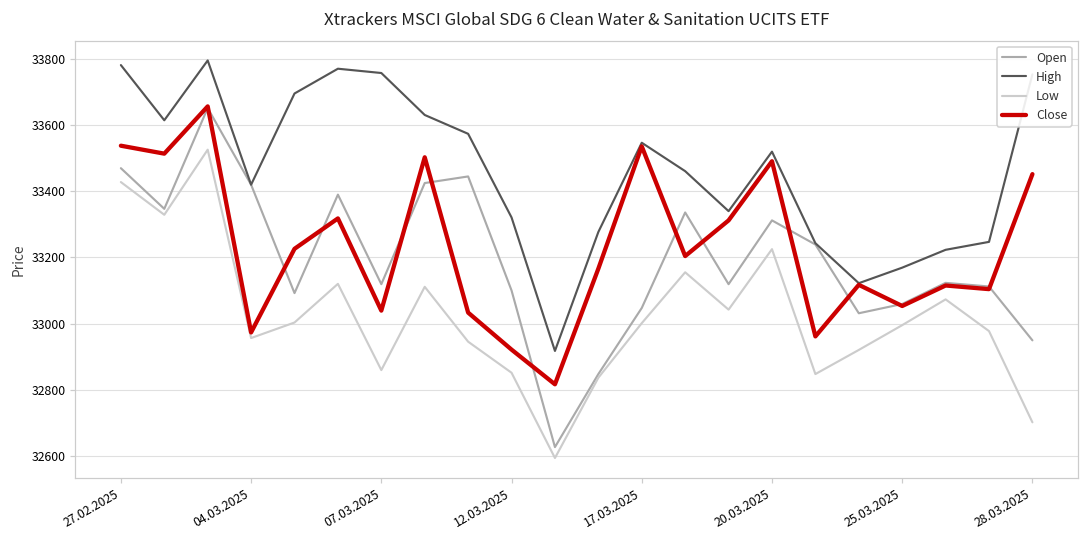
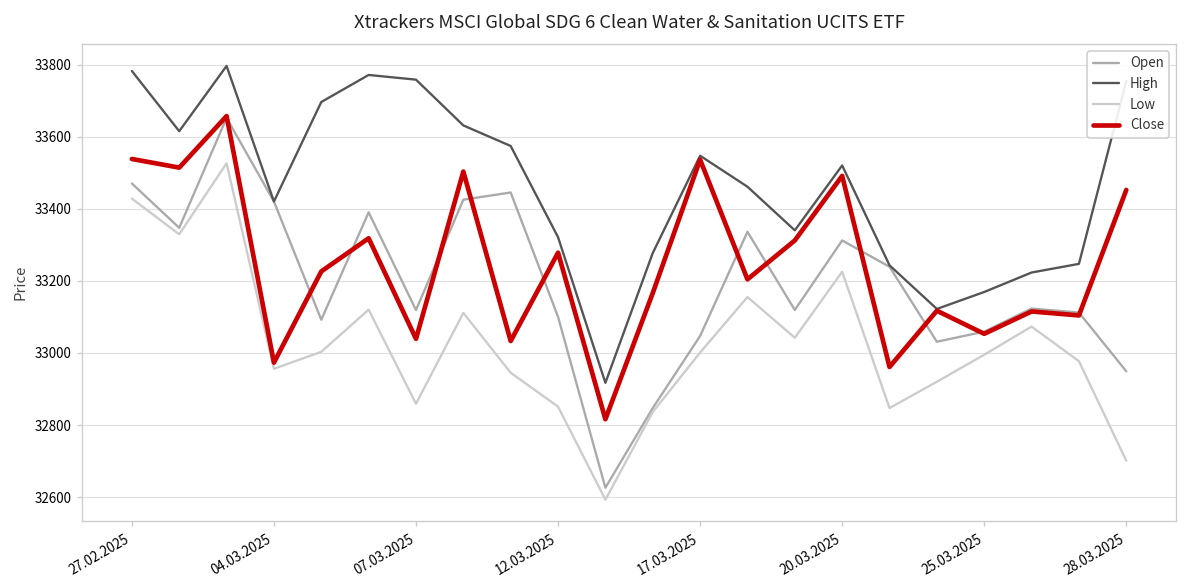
  {
    "High": {
      "27.02.2025": 33780,
      "07.03.2025": 33760,
      "12.03.2025": 33320,
      "17.03.2025": 33550,
      "20.03.2025": 33520,
      "25.03.2025": 33170
    },
    "Close": {
      "27.02.2025": 33540,
      "04.03.2025": 32970,
      "07.03.2025": 33040,
-     "12.03.2025": 32920,
+     "12.03.2025": 33280,
      "17.03.2025": 33540,
      "20.03.2025": 33490,
      "28.03.2025": 33450
    }
  }
